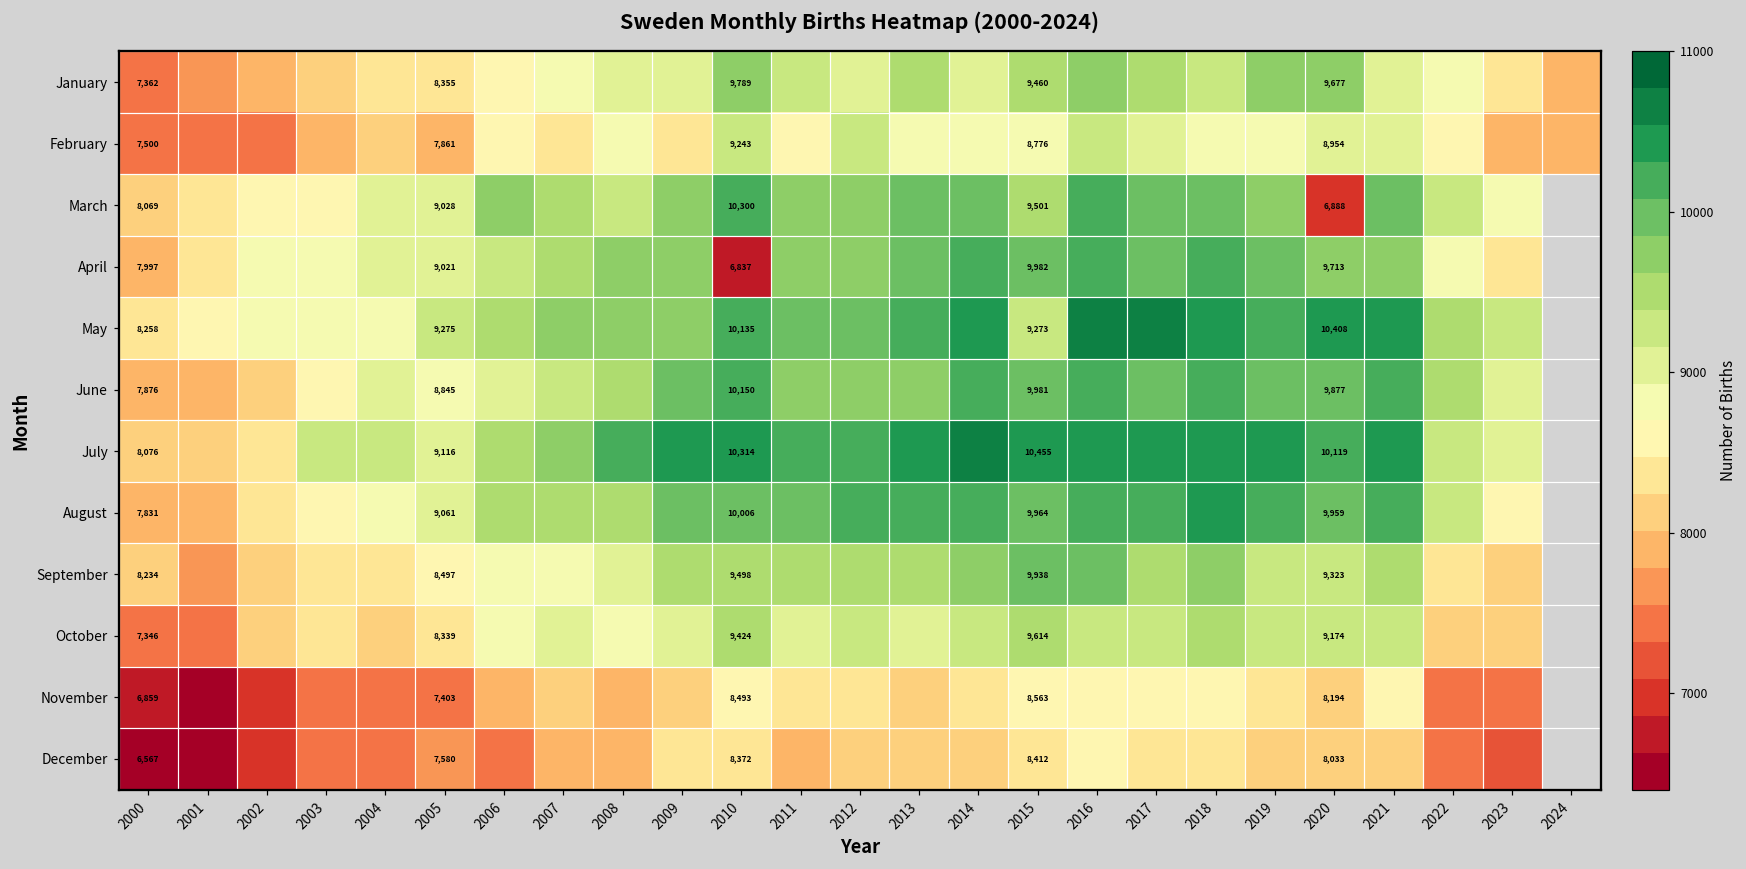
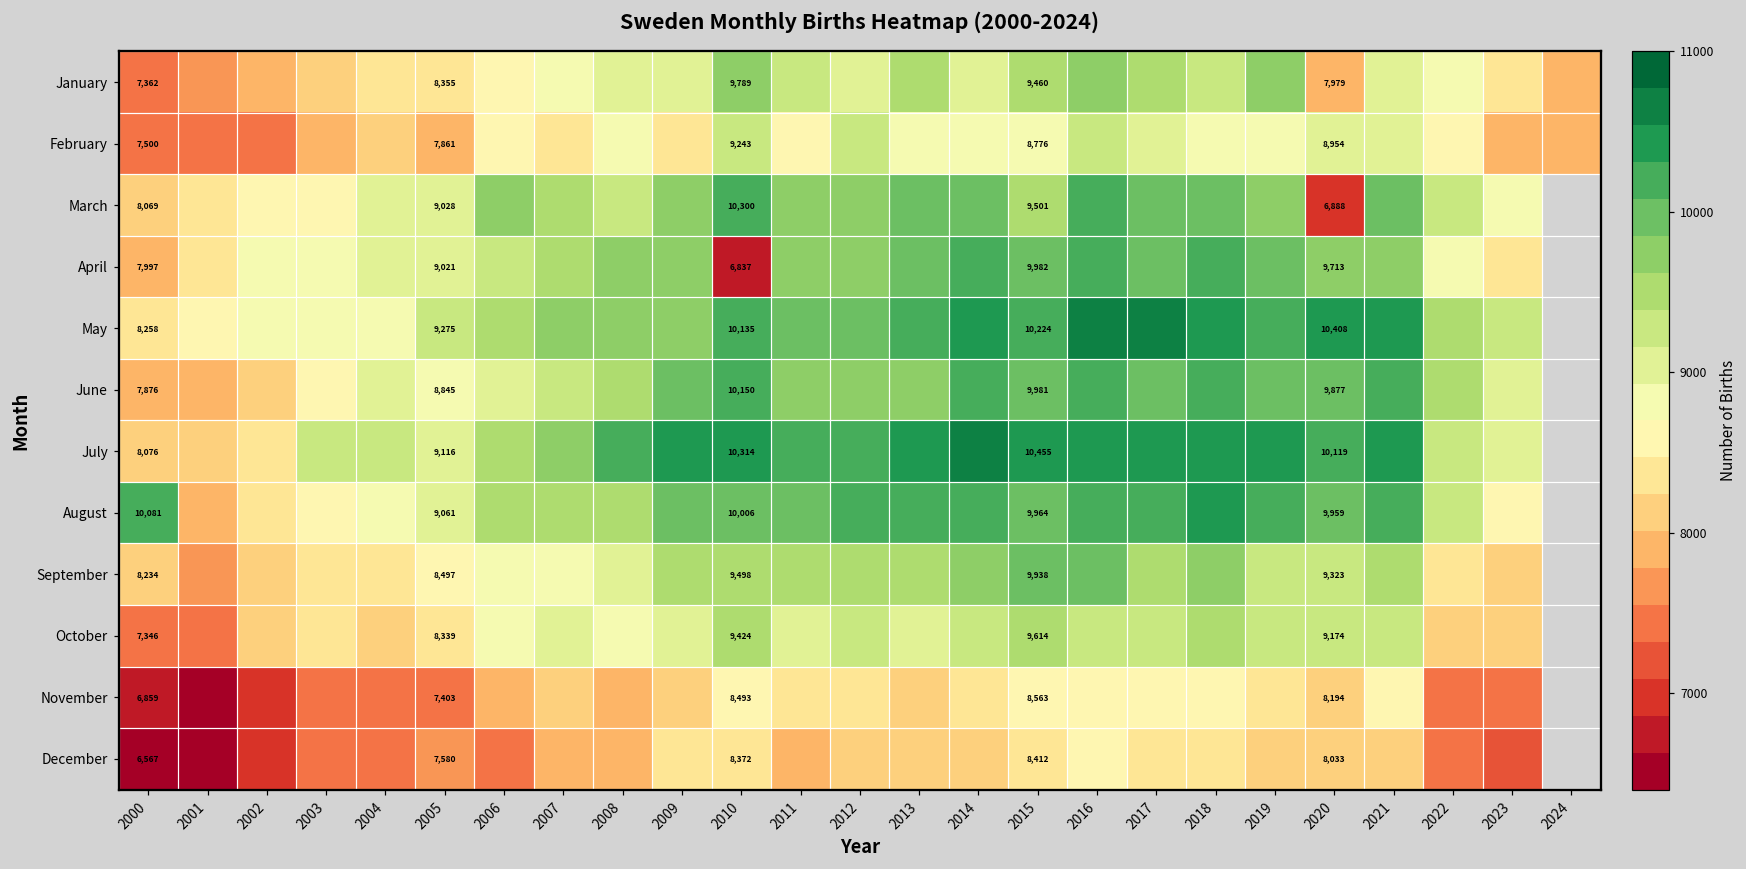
  {
    "January": {
      "2000": "7,362",
      "2005": "8,355",
      "2010": "9,789",
      "2015": "9,460",
-     "2020": "9,677"
+     "2020": "7,979"
    },
    "February": {
      "2000": "7,500",
      "2005": "7,861",
      "2010": "9,243",
      "2015": "8,776",
      "2020": "8,954"
    },
    "March": {
      "2000": "8,069",
      "2005": "9,028",
      "2010": "10,300",
      "2015": "9,501",
      "2020": "6,888"
    },
    "April": {
      "2000": "7,997",
      "2005": "9,021",
      "2010": "6,837",
      "2015": "9,982",
      "2020": "9,713"
    },
    "May": {
      "2000": "8,258",
      "2005": "9,275",
      "2010": "10,135",
-     "2015": "9,273",
+     "2015": "10,224",
      "2020": "10,408"
    },
    "June": {
      "2000": "7,876",
      "2005": "8,845",
      "2010": "10,150",
      "2015": "9,981",
      "2020": "9,877"
    },
    "July": {
      "2000": "8,076",
      "2005": "9,116",
      "2010": "10,314",
      "2015": "10,455",
      "2020": "10,119"
    },
    "August": {
-     "2000": "7,831",
+     "2000": "10,081",
      "2005": "9,061",
      "2010": "10,006",
      "2015": "9,964",
      "2020": "9,959"
    },
    "September": {
      "2000": "8,234",
      "2005": "8,497",
      "2010": "9,498",
      "2015": "9,938",
      "2020": "9,323"
    },
    "October": {
      "2000": "7,346",
      "2005": "8,339",
      "2010": "9,424",
      "2015": "9,614",
      "2020": "9,174"
    },
    "November": {
      "2000": "6,859",
      "2005": "7,403",
      "2010": "8,493",
      "2015": "8,563",
      "2020": "8,194"
    },
    "December": {
      "2000": "6,567",
      "2005": "7,580",
      "2010": "8,372",
      "2015": "8,412",
      "2020": "8,033"
    }
  }
